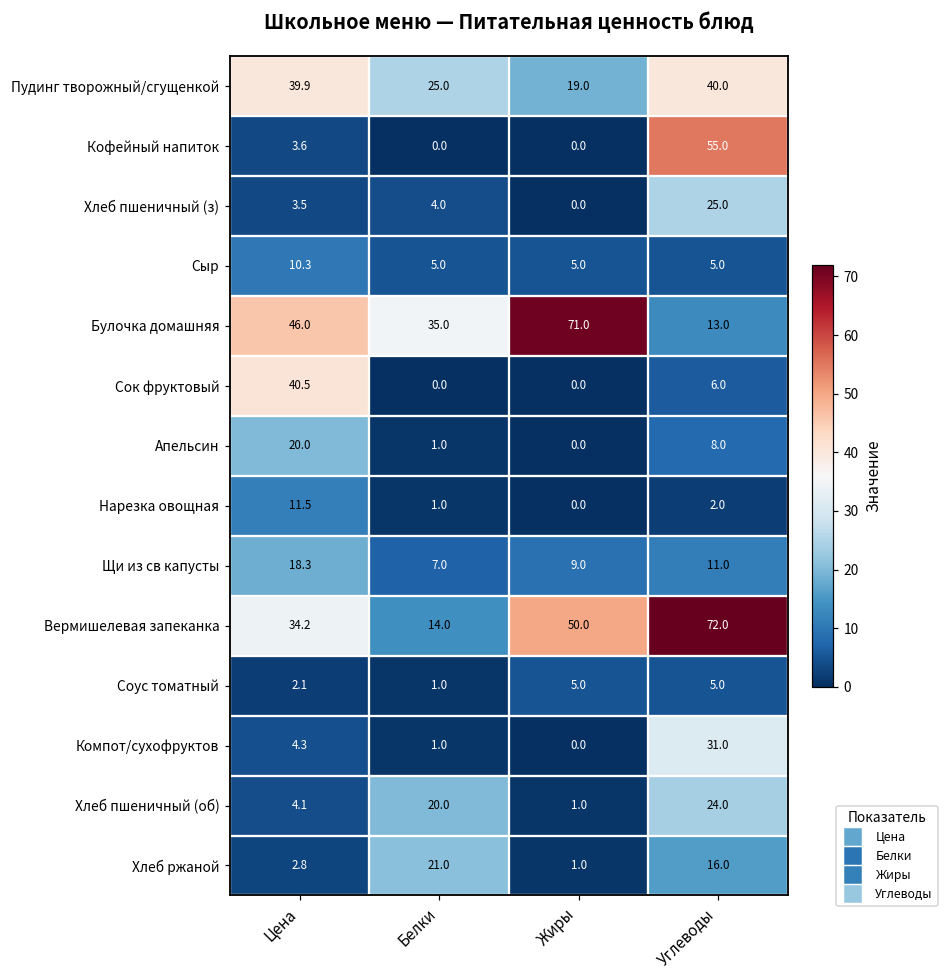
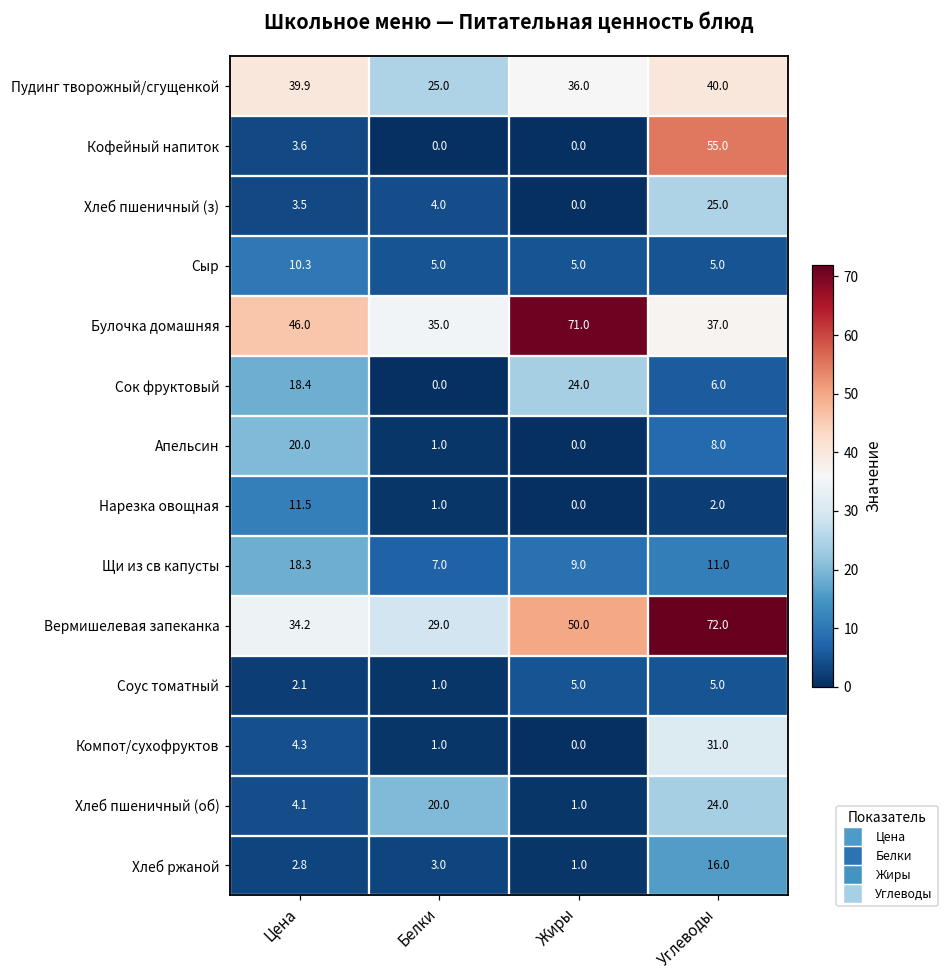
  {
    "Пудинг творожный/сгущенкой": {
      "Цена": 39.9,
      "Белки": 25.0,
-     "Жиры": 19.0,
+     "Жиры": 36.0,
      "Углеводы": 40.0
    },
    "Кофейный напиток": {
      "Цена": 3.6,
      "Белки": 0.0,
      "Жиры": 0.0,
      "Углеводы": 55.0
    },
    "Хлеб пшеничный (з)": {
      "Цена": 3.5,
      "Белки": 4.0,
      "Жиры": 0.0,
      "Углеводы": 25.0
    },
    "Сыр": {
      "Цена": 10.3,
      "Белки": 5.0,
      "Жиры": 5.0,
      "Углеводы": 5.0
    },
    "Булочка домашняя": {
      "Цена": 46.0,
      "Белки": 35.0,
      "Жиры": 71.0,
-     "Углеводы": 13.0
+     "Углеводы": 37.0
    },
    "Сок фруктовый": {
-     "Цена": 40.5,
+     "Цена": 18.4,
      "Белки": 0.0,
-     "Жиры": 0.0,
+     "Жиры": 24.0,
      "Углеводы": 6.0
    },
    "Апельсин": {
      "Цена": 20.0,
      "Белки": 1.0,
      "Жиры": 0.0,
      "Углеводы": 8.0
    },
    "Нарезка овощная": {
      "Цена": 11.5,
      "Белки": 1.0,
      "Жиры": 0.0,
      "Углеводы": 2.0
    },
    "Щи из св капусты": {
      "Цена": 18.3,
      "Белки": 7.0,
      "Жиры": 9.0,
      "Углеводы": 11.0
    },
    "Вермишелевая запеканка": {
      "Цена": 34.2,
-     "Белки": 14.0,
+     "Белки": 29.0,
      "Жиры": 50.0,
      "Углеводы": 72.0
    },
    "Соус томатный": {
      "Цена": 2.1,
      "Белки": 1.0,
      "Жиры": 5.0,
      "Углеводы": 5.0
    },
    "Компот/сухофруктов": {
      "Цена": 4.3,
      "Белки": 1.0,
      "Жиры": 0.0,
      "Углеводы": 31.0
    },
    "Хлеб пшеничный (об)": {
      "Цена": 4.1,
      "Белки": 20.0,
      "Жиры": 1.0,
      "Углеводы": 24.0
    },
    "Хлеб ржаной": {
      "Цена": 2.8,
-     "Белки": 21.0,
+     "Белки": 3.0,
      "Жиры": 1.0,
      "Углеводы": 16.0
    }
  }
